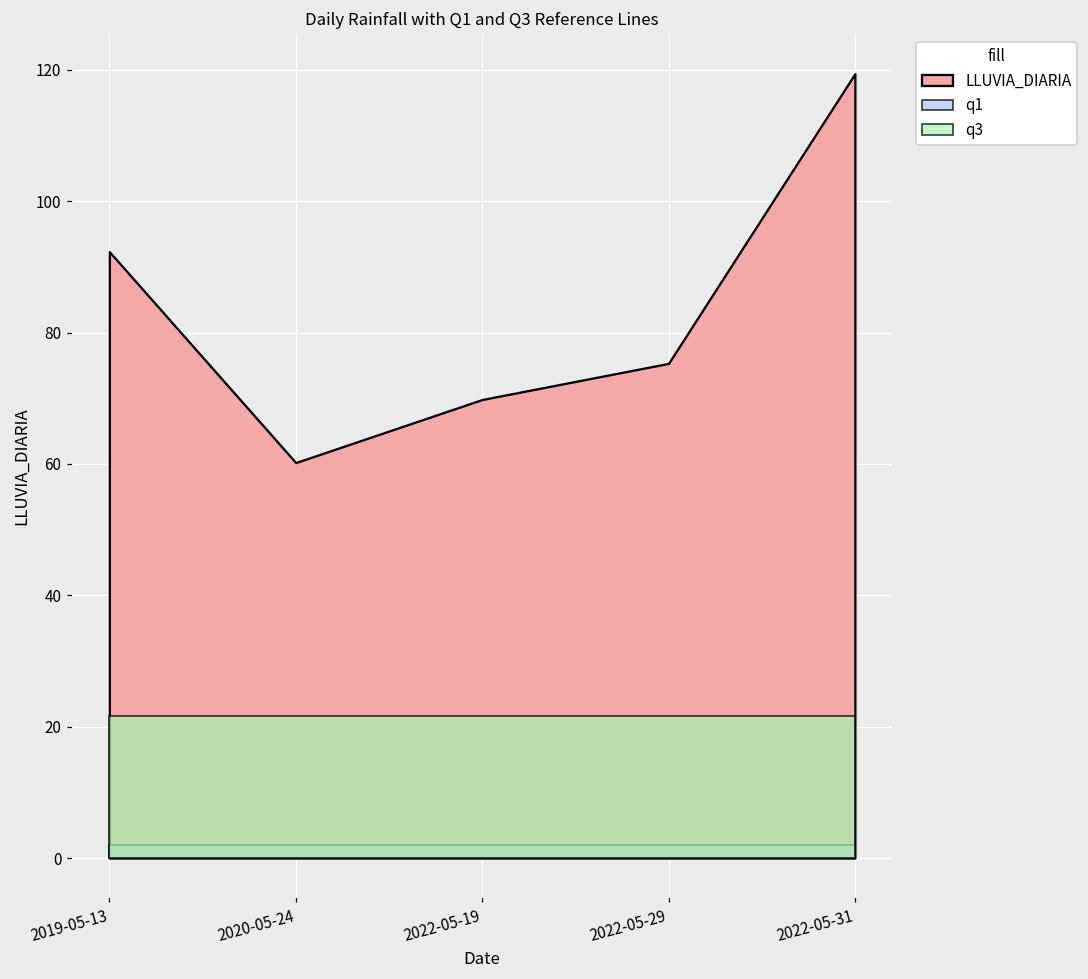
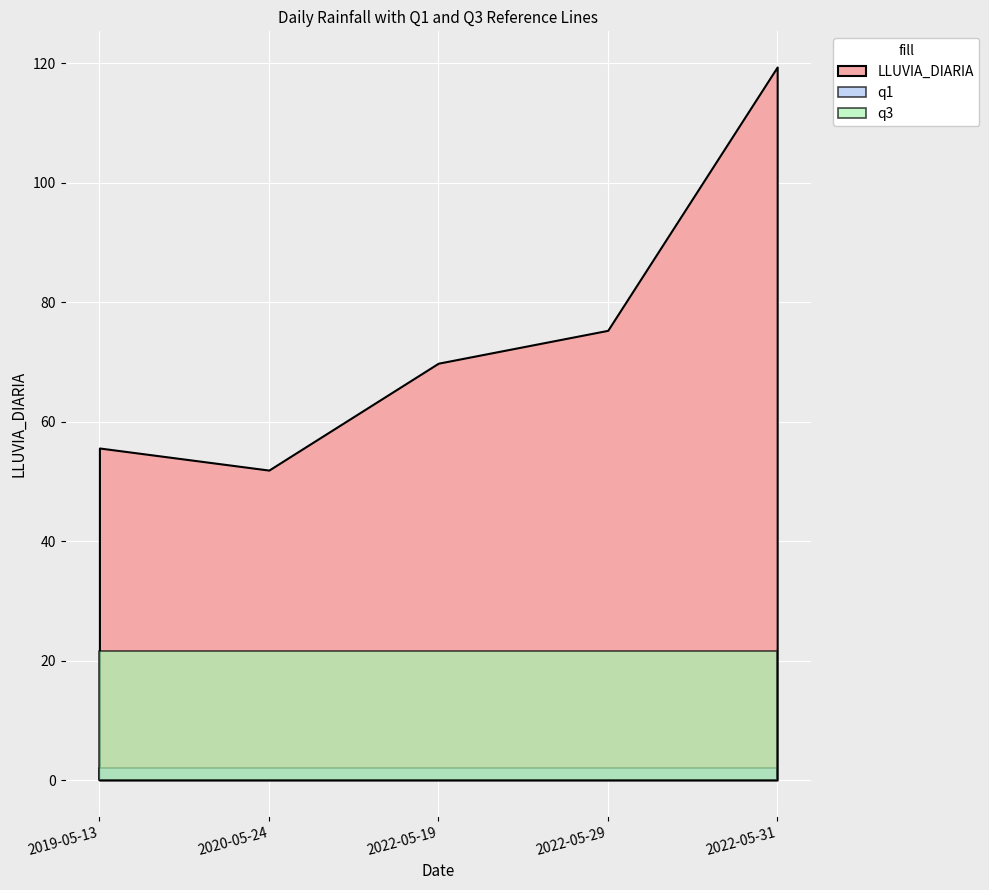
  {
    "LLUVIA_DIARIA": {
-     "2019-05-13": 92,
-     "2020-05-24": 60,
+     "2019-05-13": 56,
+     "2020-05-24": 52,
      "2022-05-19": 70,
      "2022-05-29": 75,
      "2022-05-31": 119
    },
    "q1": {
      "2019-05-13": 2,
      "2020-05-24": 2,
      "2022-05-19": 2,
      "2022-05-29": 2,
      "2022-05-31": 2
    },
    "q3": {
      "2019-05-13": 22,
      "2020-05-24": 22,
      "2022-05-19": 22,
      "2022-05-29": 22,
      "2022-05-31": 22
    }
  }
